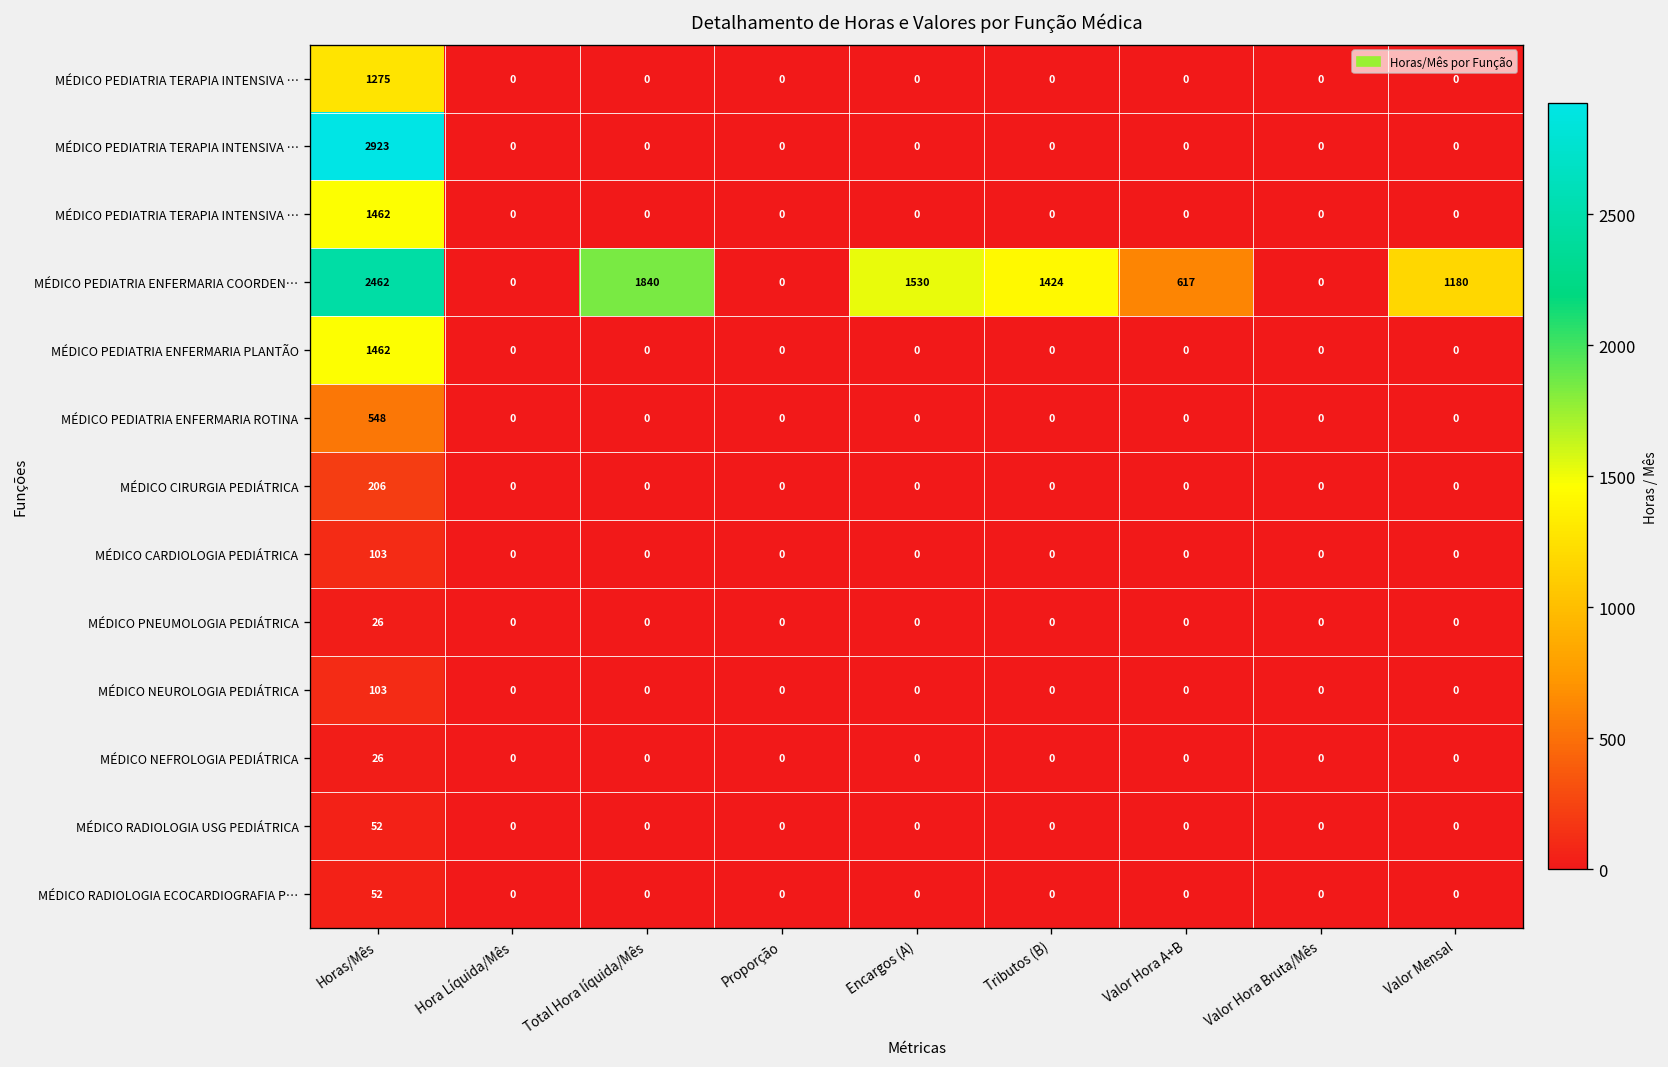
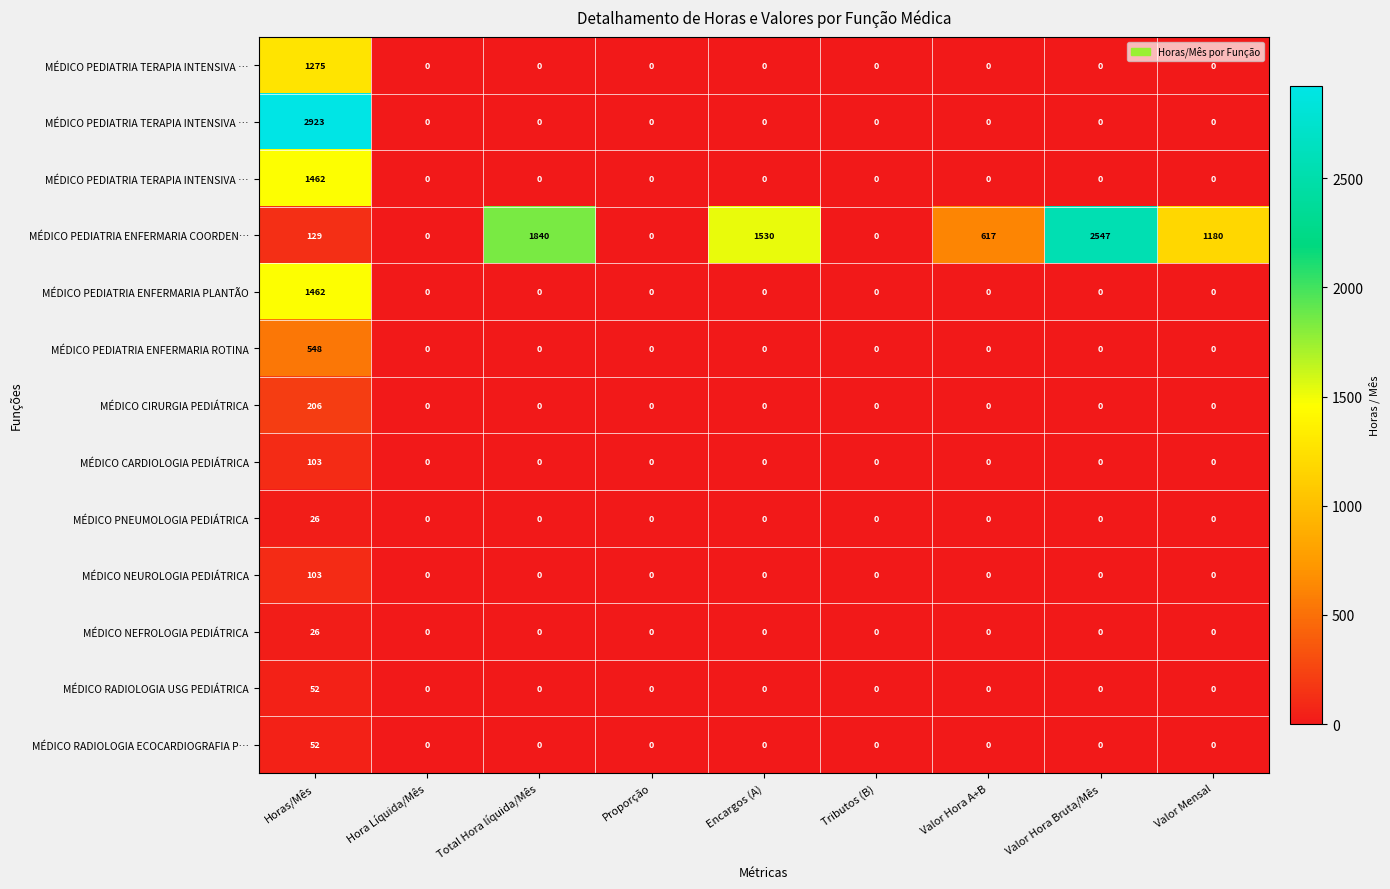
  {
    "MÉDICO PEDIATRIA ENFERMARIA COORDEN…": {
-     "Horas/Mês": 2462,
+     "Horas/Mês": 129,
      "Hora Líquida/Mês": 0,
      "Total Hora líquida/Mês": 1840,
      "Proporção": 0,
      "Encargos (A)": 1530,
-     "Tributos (B)": 1424,
+     "Tributos (B)": 0,
      "Valor Hora A+B": 617,
-     "Valor Hora Bruta/Mês": 0,
+     "Valor Hora Bruta/Mês": 2547,
      "Valor Mensal": 1180
    },
    "MÉDICO PEDIATRIA ENFERMARIA PLANTÃO": {
      "Horas/Mês": 1462,
      "Hora Líquida/Mês": 0,
      "Total Hora líquida/Mês": 0,
      "Proporção": 0,
      "Encargos (A)": 0,
      "Tributos (B)": 0,
      "Valor Hora A+B": 0,
      "Valor Hora Bruta/Mês": 0,
      "Valor Mensal": 0
    },
    "MÉDICO PEDIATRIA ENFERMARIA ROTINA": {
      "Horas/Mês": 548,
      "Hora Líquida/Mês": 0,
      "Total Hora líquida/Mês": 0,
      "Proporção": 0,
      "Encargos (A)": 0,
      "Tributos (B)": 0,
      "Valor Hora A+B": 0,
      "Valor Hora Bruta/Mês": 0,
      "Valor Mensal": 0
    },
    "MÉDICO CIRURGIA PEDIÁTRICA": {
      "Horas/Mês": 206,
      "Hora Líquida/Mês": 0,
      "Total Hora líquida/Mês": 0,
      "Proporção": 0,
      "Encargos (A)": 0,
      "Tributos (B)": 0,
      "Valor Hora A+B": 0,
      "Valor Hora Bruta/Mês": 0,
      "Valor Mensal": 0
    },
    "MÉDICO CARDIOLOGIA PEDIÁTRICA": {
      "Horas/Mês": 103,
      "Hora Líquida/Mês": 0,
      "Total Hora líquida/Mês": 0,
      "Proporção": 0,
      "Encargos (A)": 0,
      "Tributos (B)": 0,
      "Valor Hora A+B": 0,
      "Valor Hora Bruta/Mês": 0,
      "Valor Mensal": 0
    },
    "MÉDICO PNEUMOLOGIA PEDIÁTRICA": {
      "Horas/Mês": 26,
      "Hora Líquida/Mês": 0,
      "Total Hora líquida/Mês": 0,
      "Proporção": 0,
      "Encargos (A)": 0,
      "Tributos (B)": 0,
      "Valor Hora A+B": 0,
      "Valor Hora Bruta/Mês": 0,
      "Valor Mensal": 0
    },
    "MÉDICO NEUROLOGIA PEDIÁTRICA": {
      "Horas/Mês": 103,
      "Hora Líquida/Mês": 0,
      "Total Hora líquida/Mês": 0,
      "Proporção": 0,
      "Encargos (A)": 0,
      "Tributos (B)": 0,
      "Valor Hora A+B": 0,
      "Valor Hora Bruta/Mês": 0,
      "Valor Mensal": 0
    },
    "MÉDICO NEFROLOGIA PEDIÁTRICA": {
      "Horas/Mês": 26,
      "Hora Líquida/Mês": 0,
      "Total Hora líquida/Mês": 0,
      "Proporção": 0,
      "Encargos (A)": 0,
      "Tributos (B)": 0,
      "Valor Hora A+B": 0,
      "Valor Hora Bruta/Mês": 0,
      "Valor Mensal": 0
    },
    "MÉDICO RADIOLOGIA USG PEDIÁTRICA": {
      "Horas/Mês": 52,
      "Hora Líquida/Mês": 0,
      "Total Hora líquida/Mês": 0,
      "Proporção": 0,
      "Encargos (A)": 0,
      "Tributos (B)": 0,
      "Valor Hora A+B": 0,
      "Valor Hora Bruta/Mês": 0,
      "Valor Mensal": 0
    },
    "MÉDICO RADIOLOGIA ECOCARDIOGRAFIA P…": {
      "Horas/Mês": 52,
      "Hora Líquida/Mês": 0,
      "Total Hora líquida/Mês": 0,
      "Proporção": 0,
      "Encargos (A)": 0,
      "Tributos (B)": 0,
      "Valor Hora A+B": 0,
      "Valor Hora Bruta/Mês": 0,
      "Valor Mensal": 0
    }
  }
